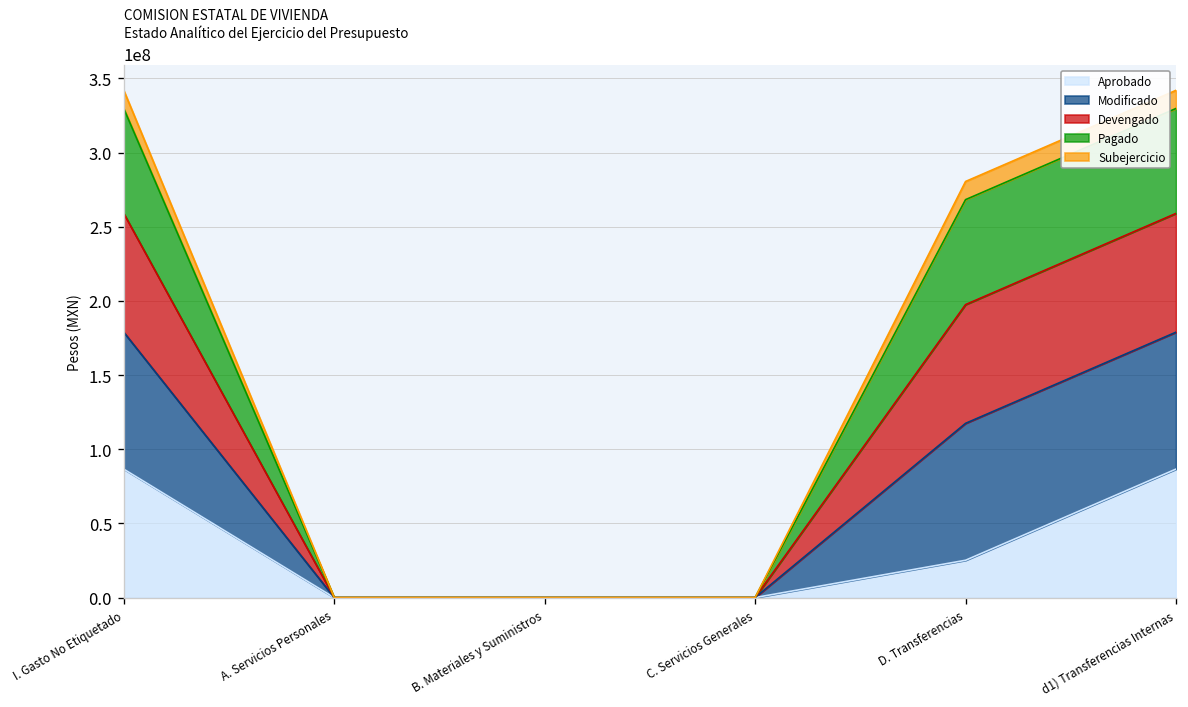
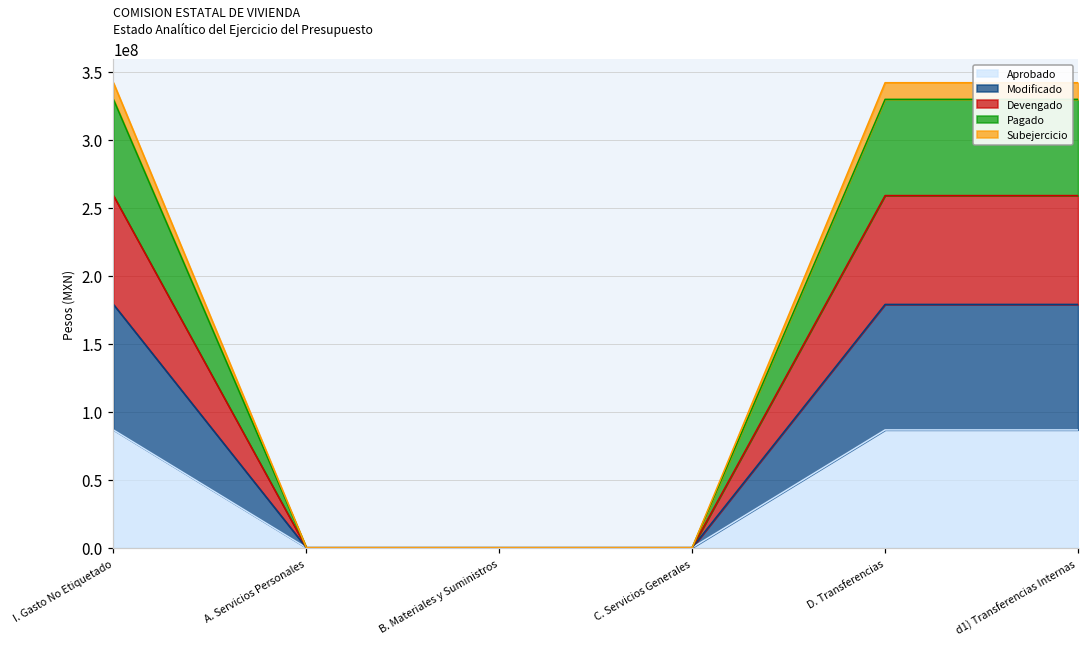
  {
    "Aprobado": {
      "I. Gasto No Etiquetado": 87000000,
-     "D. Transferencias": 25000000,
+     "D. Transferencias": 87000000,
      "d1) Transferencias Internas": 87000000
    },
    "Modificado": {
      "I. Gasto No Etiquetado": 92000000,
      "D. Transferencias": 92000000,
      "d1) Transferencias Internas": 92000000
    },
    "Devengado": {
      "I. Gasto No Etiquetado": 80000000,
      "D. Transferencias": 80000000,
      "d1) Transferencias Internas": 80000000
    },
    "Pagado": {
      "I. Gasto No Etiquetado": 71000000,
      "D. Transferencias": 71000000,
      "d1) Transferencias Internas": 71000000
    },
    "Subejercicio": {
      "I. Gasto No Etiquetado": 12000000,
      "D. Transferencias": 12000000,
      "d1) Transferencias Internas": 12000000
    }
  }
